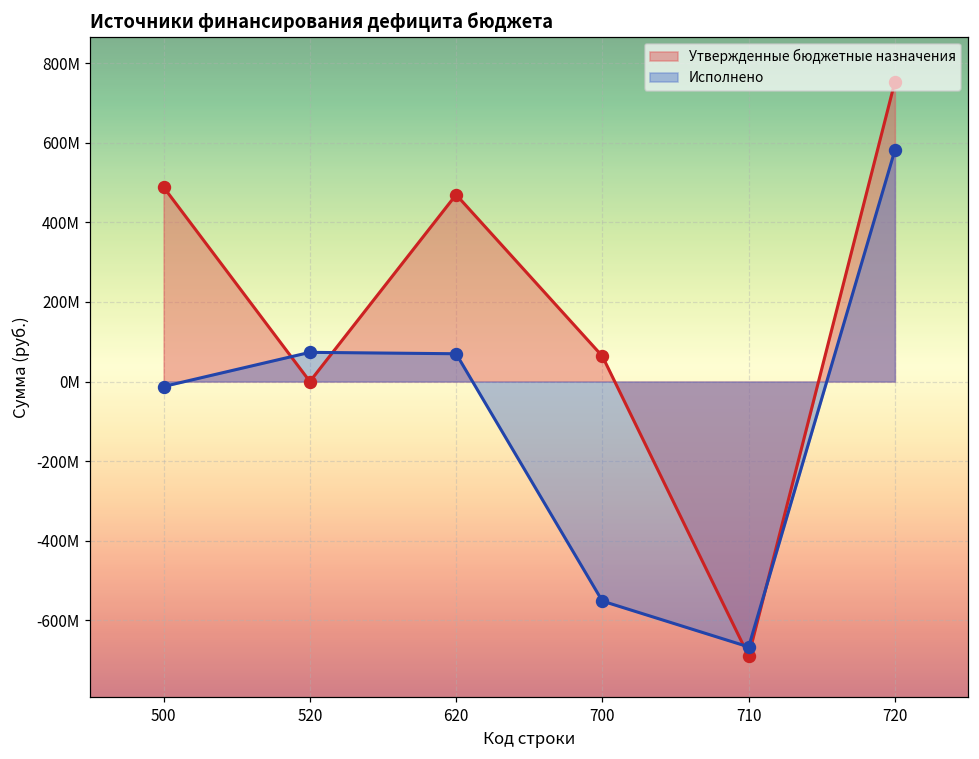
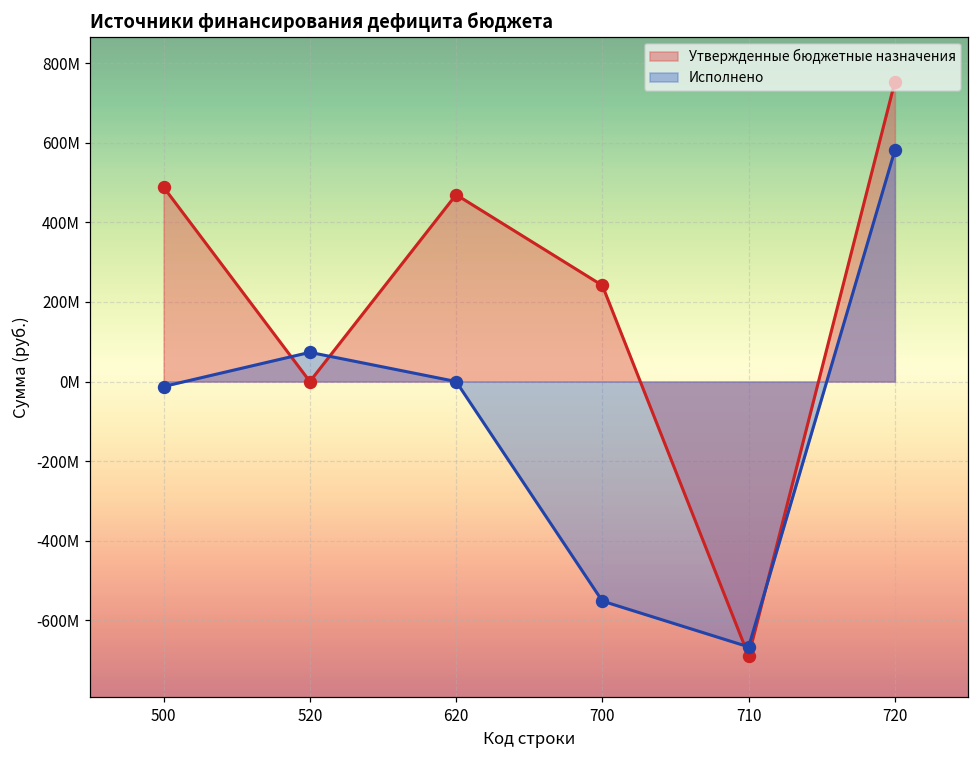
  {
    "Утвержденные бюджетные назначения": {
-     "700": 60000000
+     "700": 240000000
    },
    "Исполнено": {
-     "620": 70000000
+     "620": 0
    }
  }
